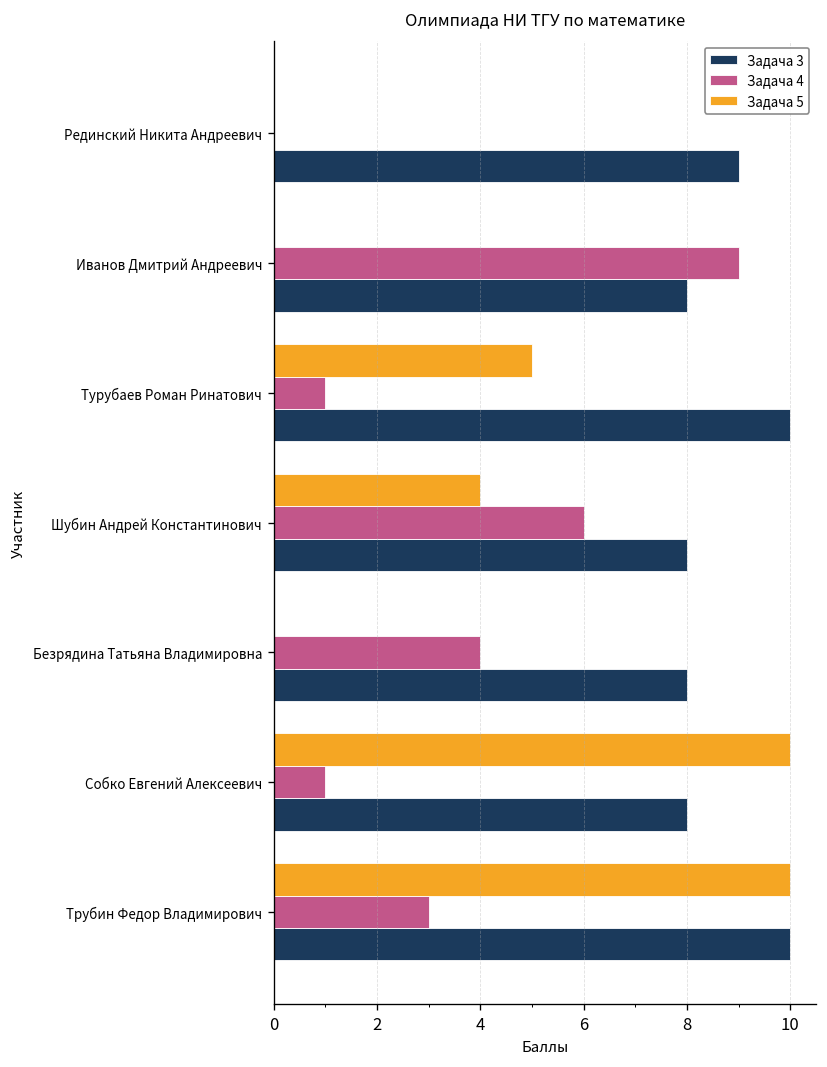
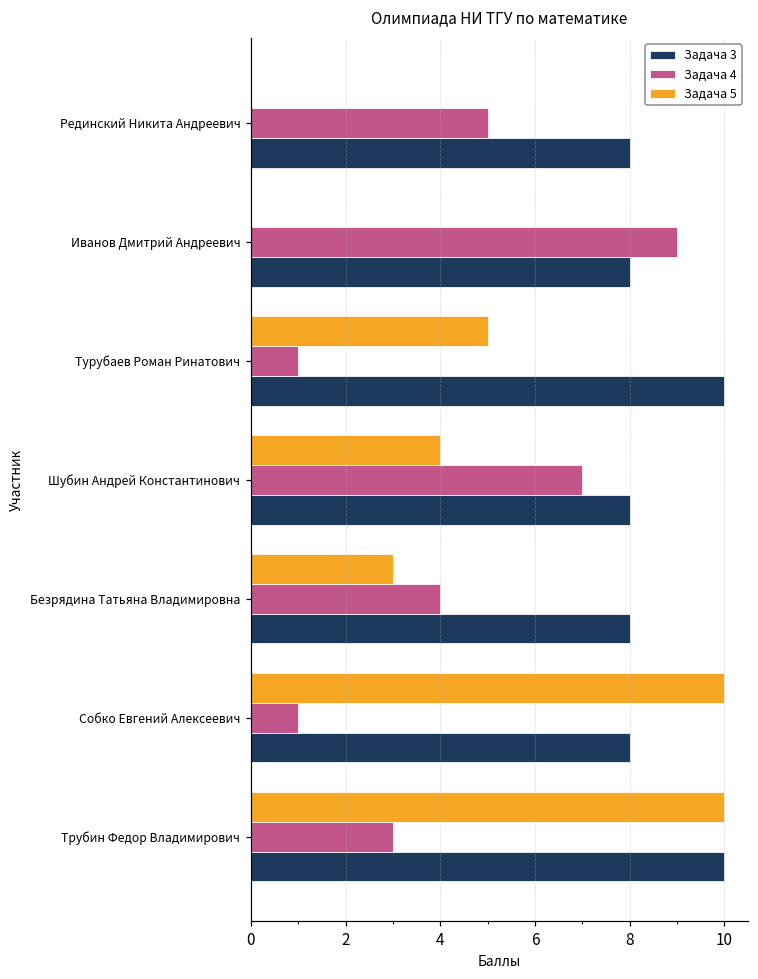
  {
    "Задача 3": {
-     "Рединский Никита Андреевич": 9,
+     "Рединский Никита Андреевич": 8,
      "Иванов Дмитрий Андреевич": 8,
      "Турубаев Роман Ринатович": 10,
      "Шубин Андрей Константинович": 8,
      "Безрядина Татьяна Владимировна": 8,
      "Собко Евгений Алексеевич": 8,
      "Трубин Федор Владимирович": 10
    },
    "Задача 4": {
-     "Рединский Никита Андреевич": 0,
+     "Рединский Никита Андреевич": 5,
      "Иванов Дмитрий Андреевич": 9,
      "Турубаев Роман Ринатович": 1,
-     "Шубин Андрей Константинович": 6,
+     "Шубин Андрей Константинович": 7,
      "Безрядина Татьяна Владимировна": 4,
      "Собко Евгений Алексеевич": 1,
      "Трубин Федор Владимирович": 3
    },
    "Задача 5": {
      "Рединский Никита Андреевич": 0,
      "Иванов Дмитрий Андреевич": 0,
      "Турубаев Роман Ринатович": 5,
      "Шубин Андрей Константинович": 4,
-     "Безрядина Татьяна Владимировна": 0,
+     "Безрядина Татьяна Владимировна": 3,
      "Собко Евгений Алексеевич": 10,
      "Трубин Федор Владимирович": 10
    }
  }
